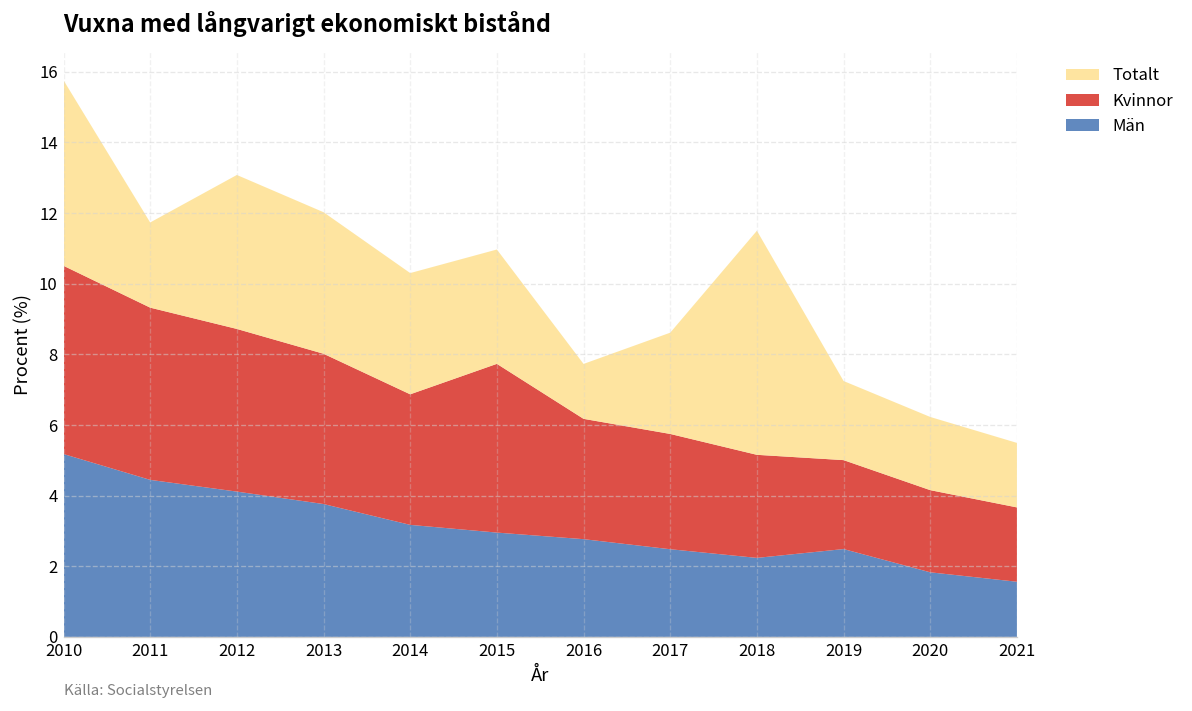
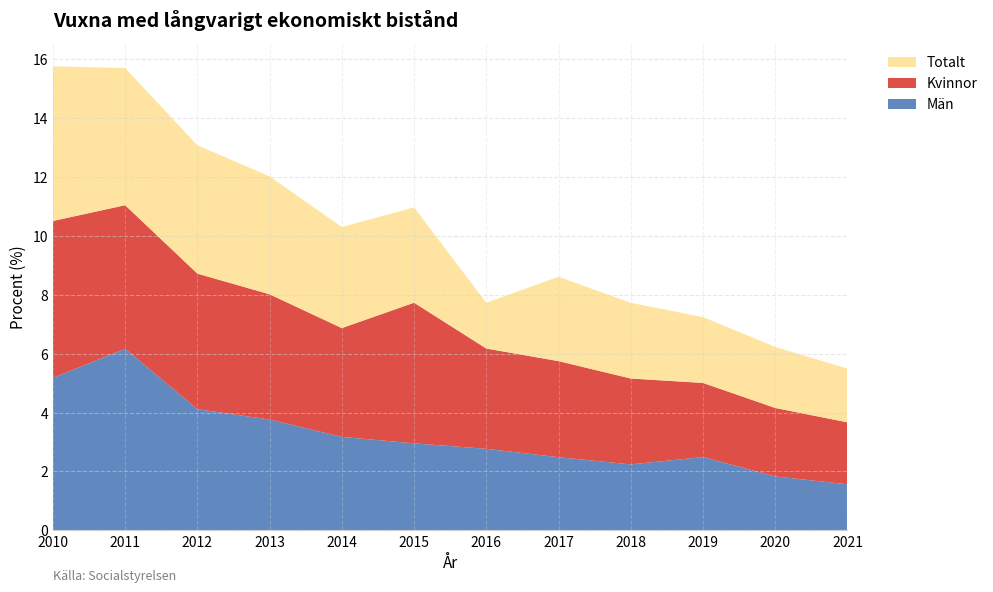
  {
    "Män": {
      "2010": 5.2,
-     "2011": 4.4,
+     "2011": 6.2,
      "2012": 4.1,
      "2013": 3.8,
      "2014": 3.2,
      "2015": 3.0,
      "2016": 2.8,
      "2017": 2.5,
      "2018": 2.2,
      "2019": 2.5,
      "2020": 1.8,
      "2021": 1.6
    },
    "Kvinnor": {
      "2010": 5.3,
      "2011": 4.9,
      "2012": 4.6,
      "2013": 4.3,
      "2014": 3.7,
      "2015": 4.8,
      "2016": 3.4,
      "2017": 3.3,
      "2018": 2.9,
      "2019": 2.5,
      "2020": 2.3,
      "2021": 2.1
    },
    "Totalt": {
      "2010": 5.3,
-     "2011": 2.4,
+     "2011": 4.7,
      "2012": 4.4,
      "2013": 4.0,
      "2014": 3.4,
      "2015": 3.2,
      "2016": 1.6,
      "2017": 2.9,
-     "2018": 6.3,
+     "2018": 2.6,
      "2019": 2.2,
      "2020": 2.1,
      "2021": 1.8
    }
  }
